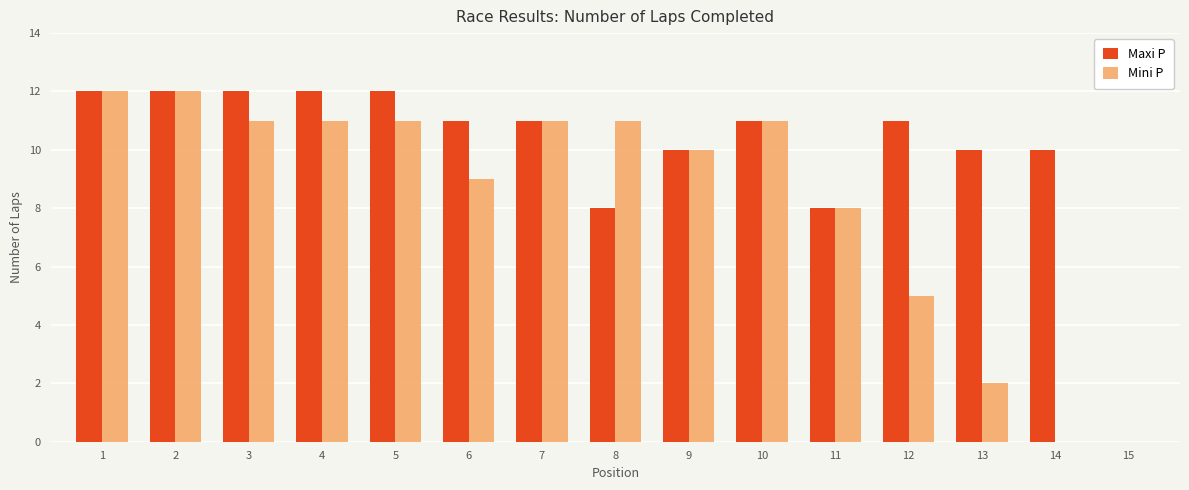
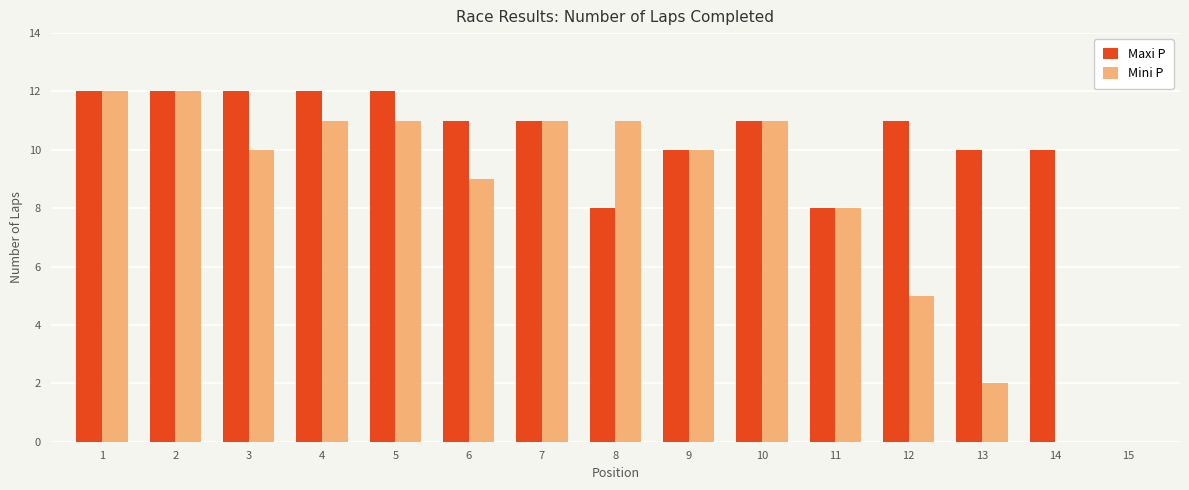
  {
    "Maxi P": {
      "1": 12,
      "2": 12,
      "3": 12,
      "4": 12,
      "5": 12,
      "6": 11,
      "7": 11,
      "8": 8,
      "9": 10,
      "10": 11,
      "11": 8,
      "12": 11,
      "13": 10,
      "14": 10,
      "15": 0
    },
    "Mini P": {
      "1": 12,
      "2": 12,
-     "3": 11,
+     "3": 10,
      "4": 11,
      "5": 11,
      "6": 9,
      "7": 11,
      "8": 11,
      "9": 10,
      "10": 11,
      "11": 8,
      "12": 5,
      "13": 2,
      "14": 0,
      "15": 0
    }
  }
